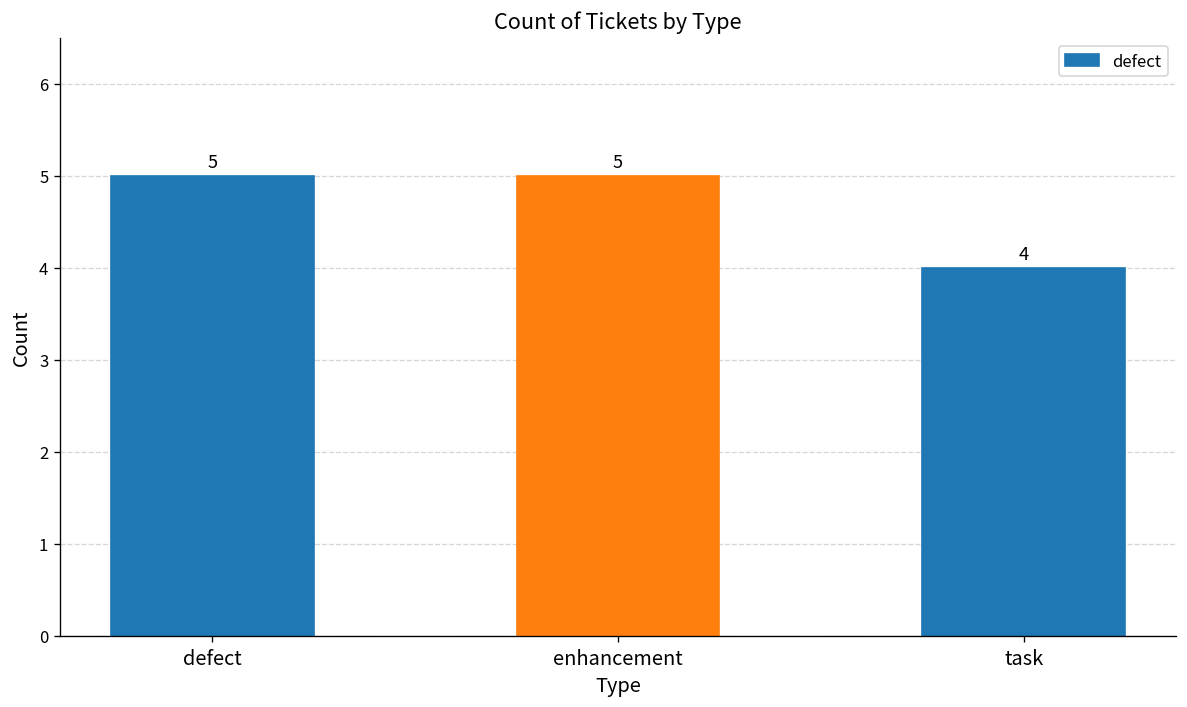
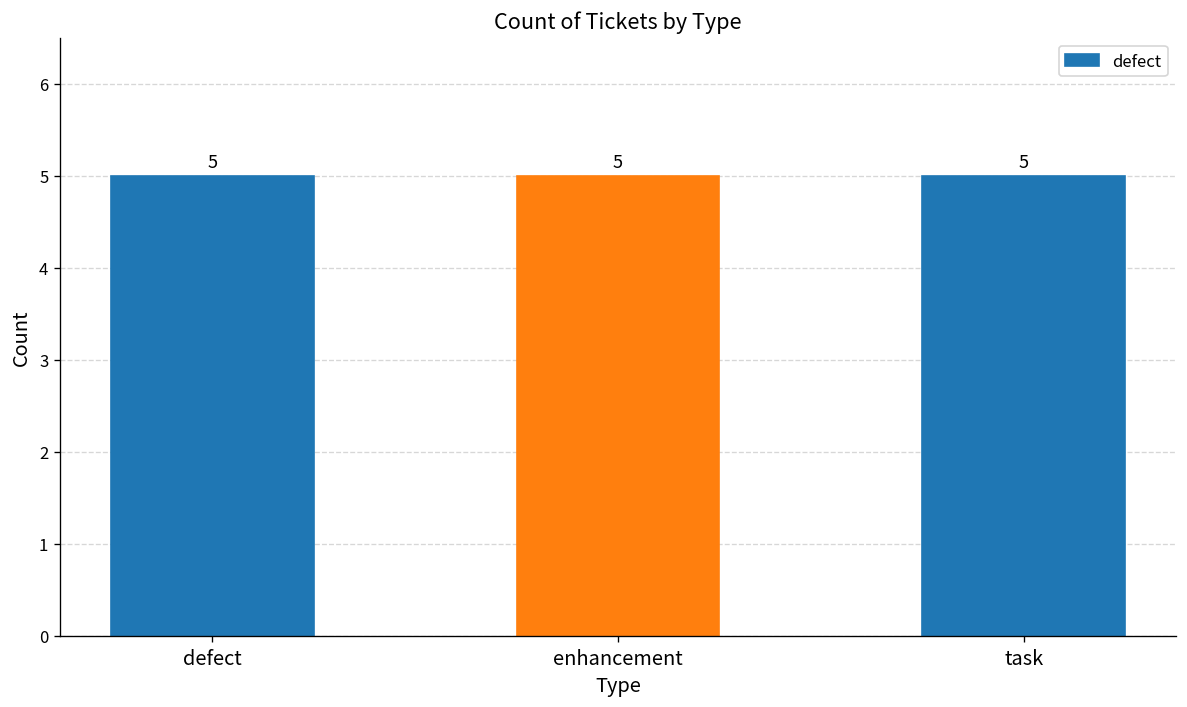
  {
    "defect": 5,
    "enhancement": 5,
-   "task": 4
+   "task": 5
  }
